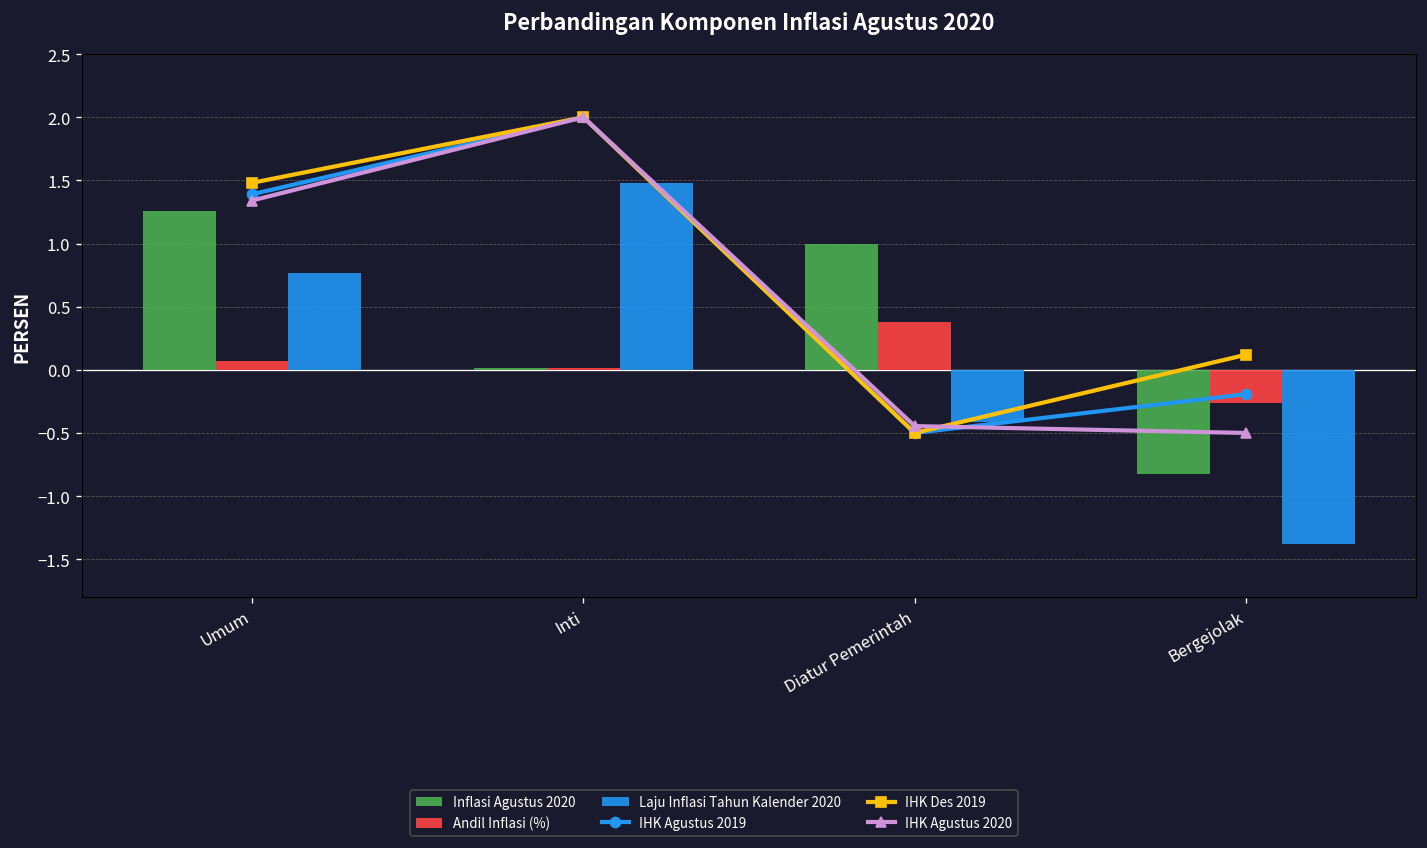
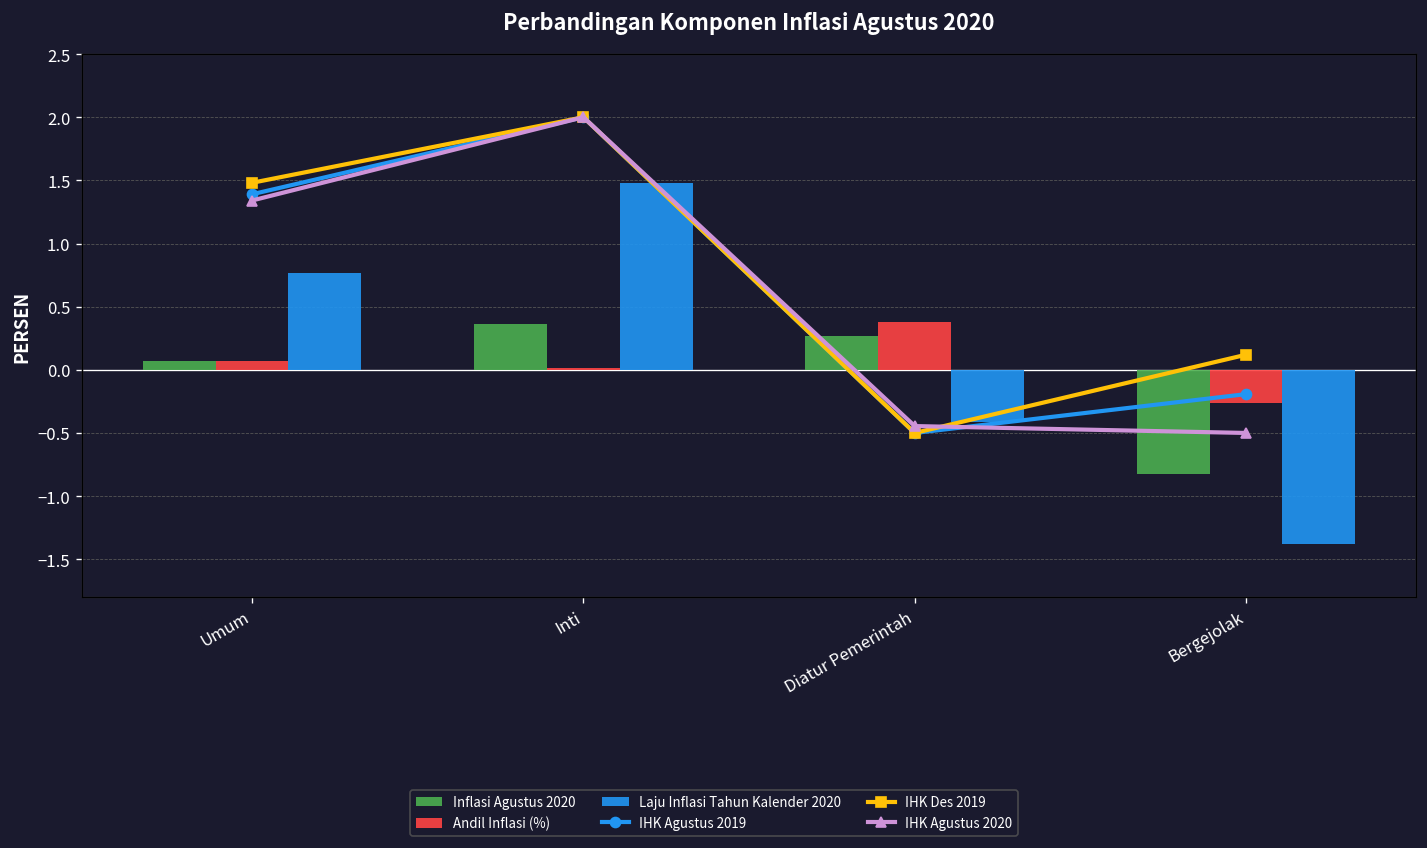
  {
    "Inflasi Agustus 2020": {
-     "Umum": 1.26,
-     "Inti": 0.02,
-     "Diatur Pemerintah": 1.00,
+     "Umum": 0.07,
+     "Inti": 0.36,
+     "Diatur Pemerintah": 0.27,
      "Bergejolak": -0.82
    },
    "Andil Inflasi (%)": {
      "Umum": 0.07,
      "Diatur Pemerintah": 0.38,
      "Bergejolak": -0.27
    }
  }
